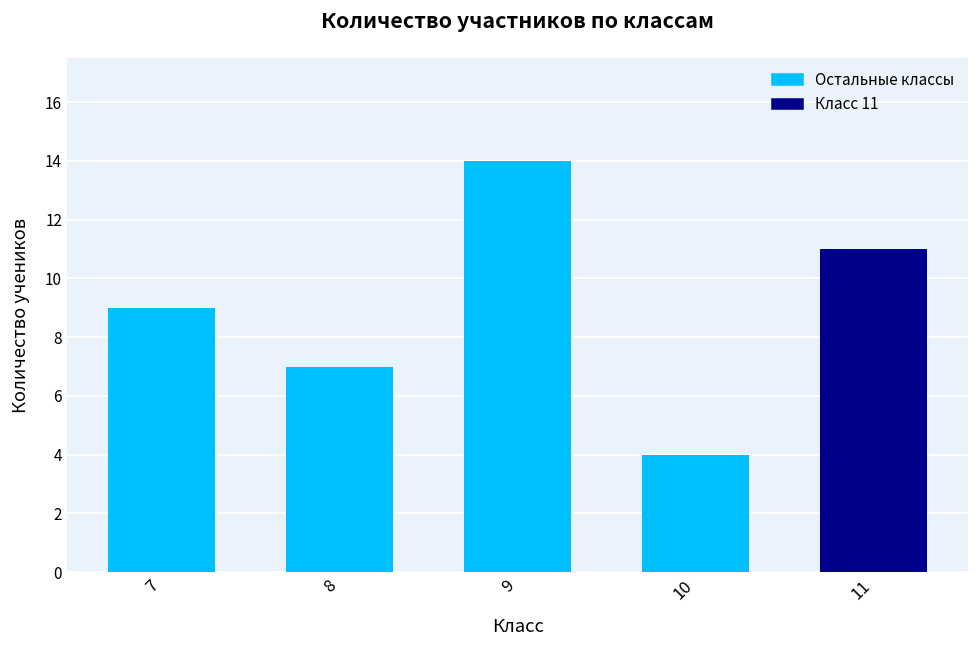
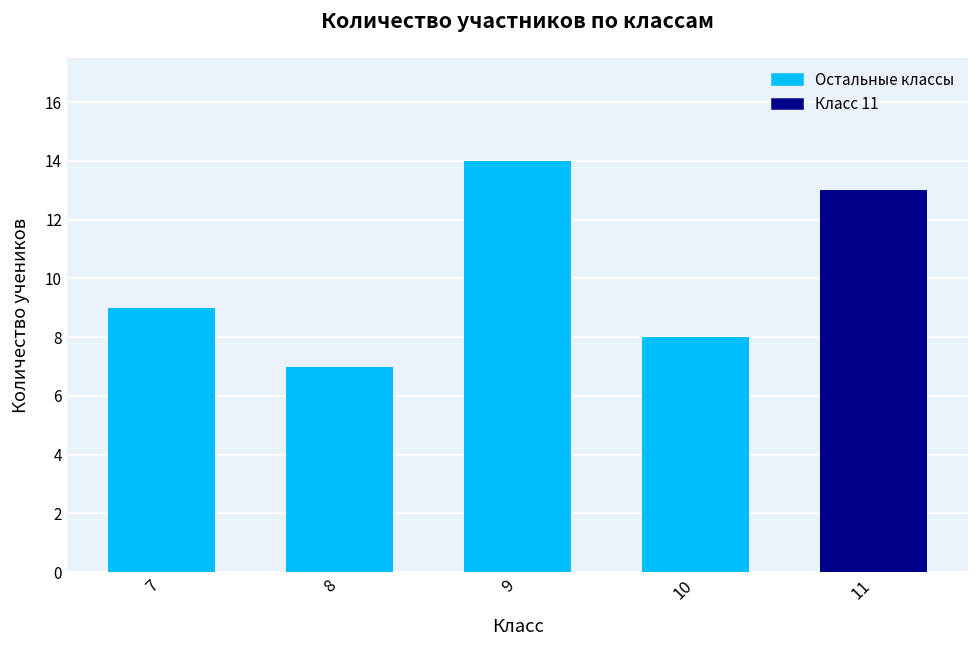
  {
    "7": 9,
    "8": 7,
    "9": 14,
-   "10": 4,
-   "11": 11
+   "10": 8,
+   "11": 13
  }
